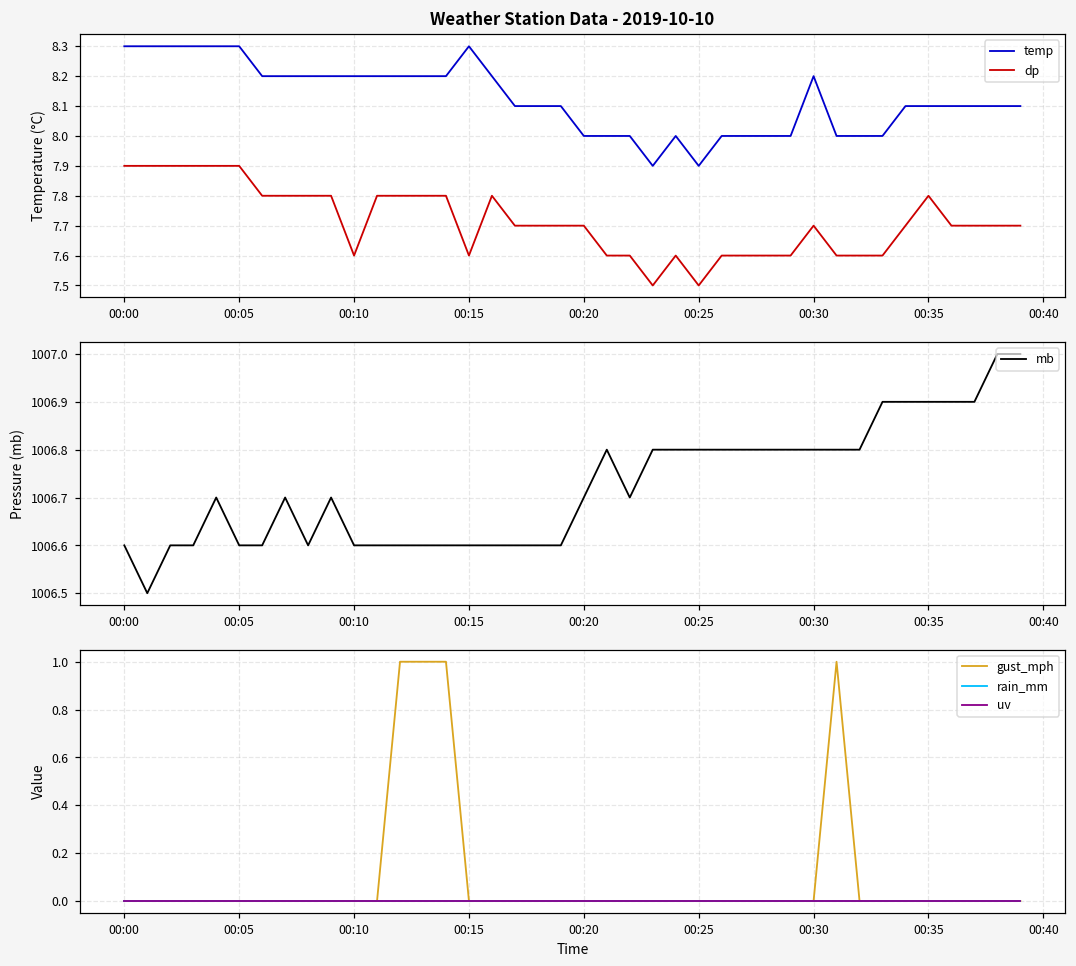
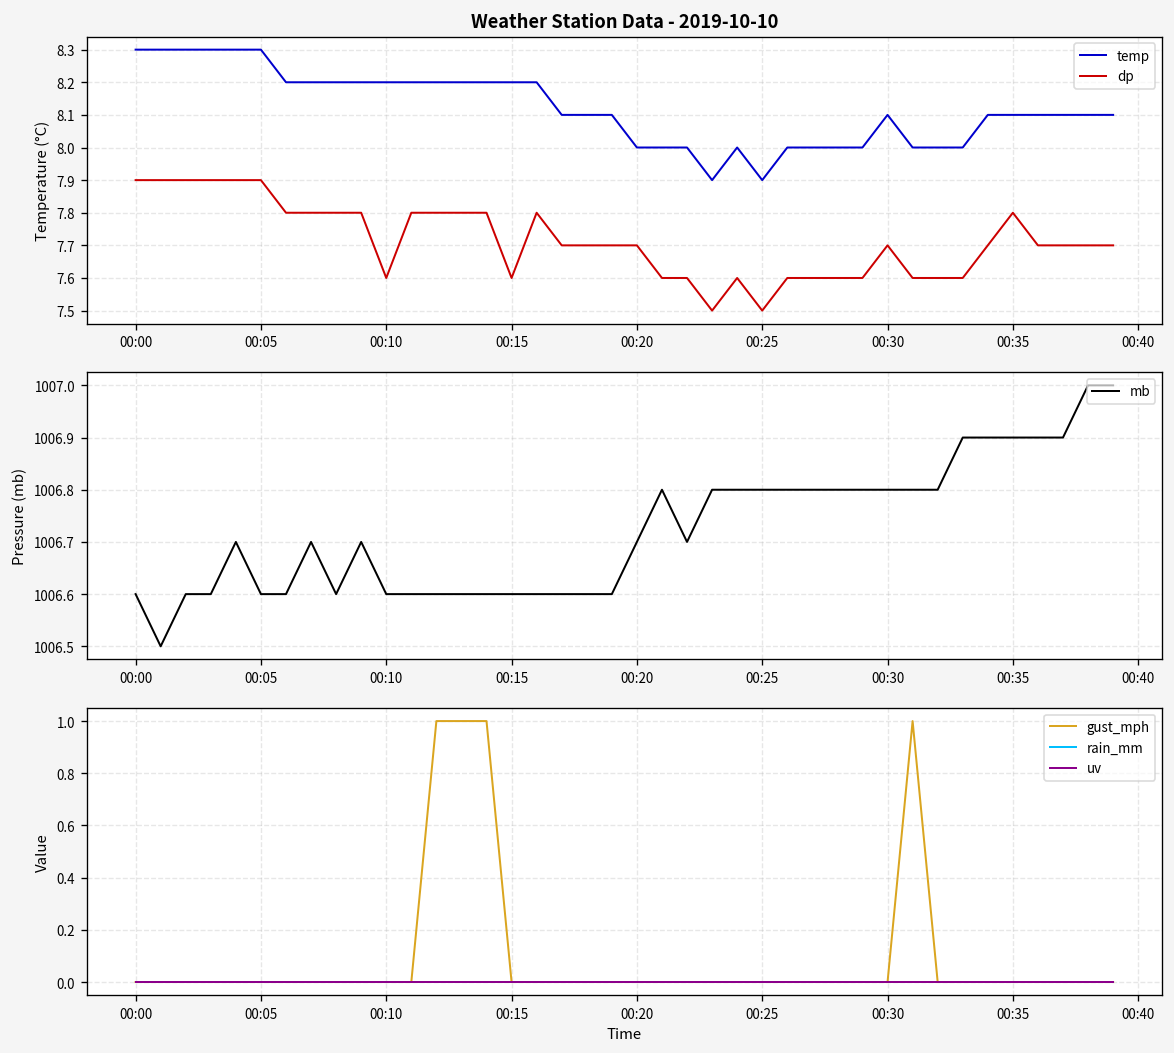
  {
    "Weather Station Data - 2019-10-10": {
      "temp": {
        "00:00": 8.3,
        "00:05": 8.3,
        "00:10": 8.2,
-       "00:15": 8.3,
+       "00:15": 8.2,
        "00:20": 8.0,
        "00:25": 7.9,
-       "00:30": 8.2,
+       "00:30": 8.1,
        "00:35": 8.1
      },
      "dp": {
        "00:00": 7.9,
        "00:05": 7.9,
        "00:10": 7.6,
        "00:15": 7.6,
        "00:20": 7.7,
        "00:25": 7.5,
        "00:30": 7.7,
        "00:35": 7.8
      }
    }
  }
